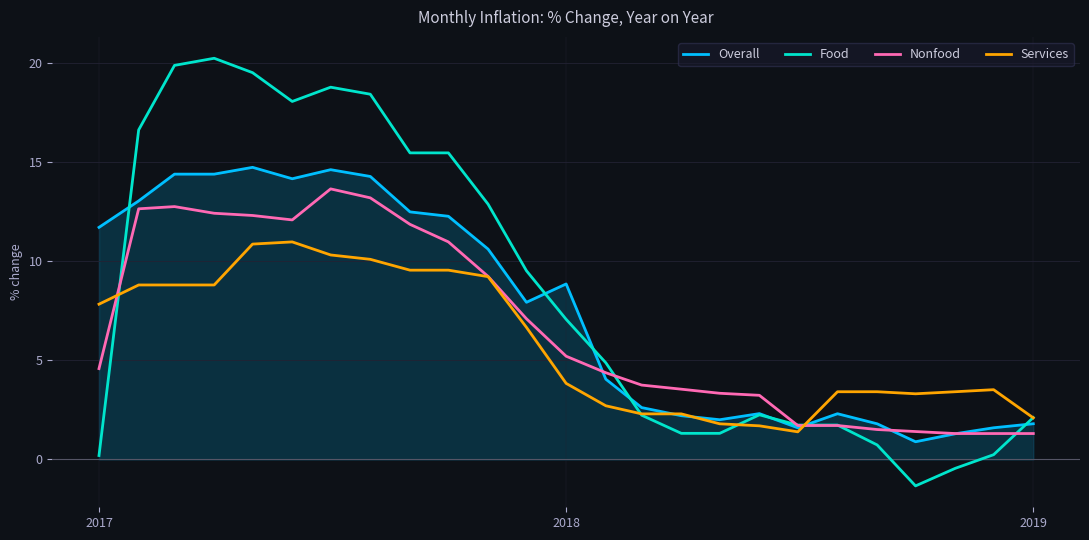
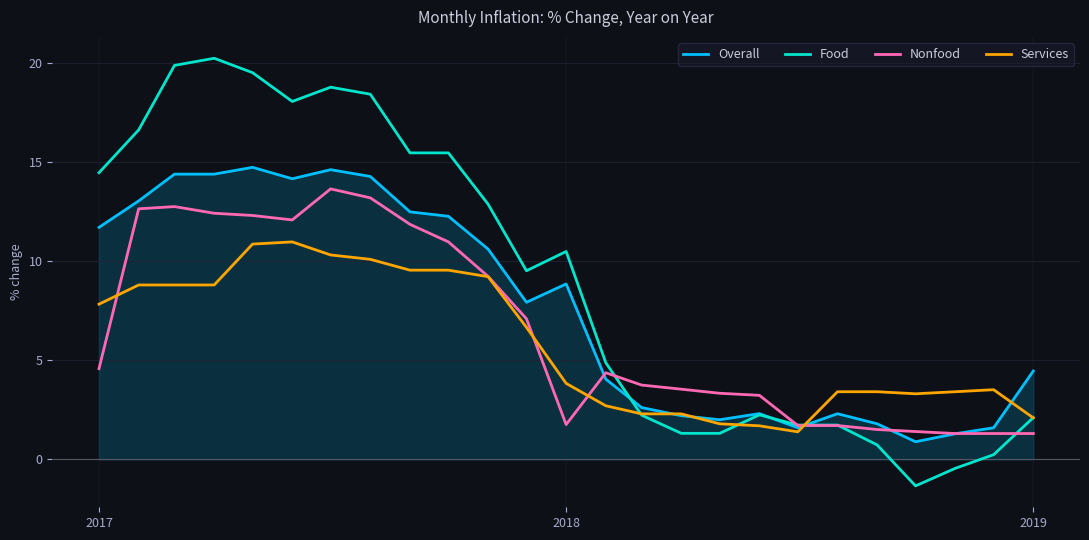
  {
    "Overall": {
      "2017": 11.7,
      "2018": 8.9,
-     "2019": 1.8
+     "2019": 4.5
    },
    "Food": {
-     "2017": 0.2,
-     "2018": 7.1
+     "2017": 14.5,
+     "2018": 10.5
    },
    "Nonfood": {
      "2017": 4.6,
-     "2018": 5.2,
+     "2018": 1.8,
      "2019": 1.3
    },
    "Services": {
      "2017": 7.8,
      "2018": 3.8
    }
  }
